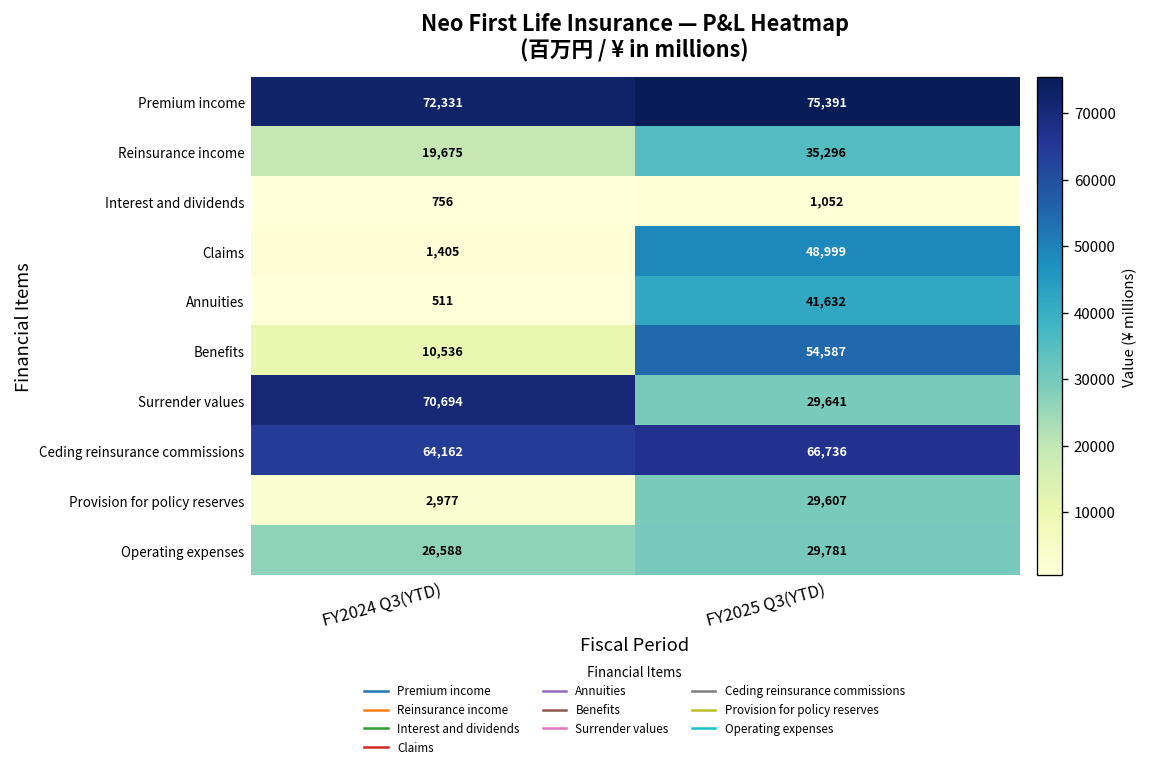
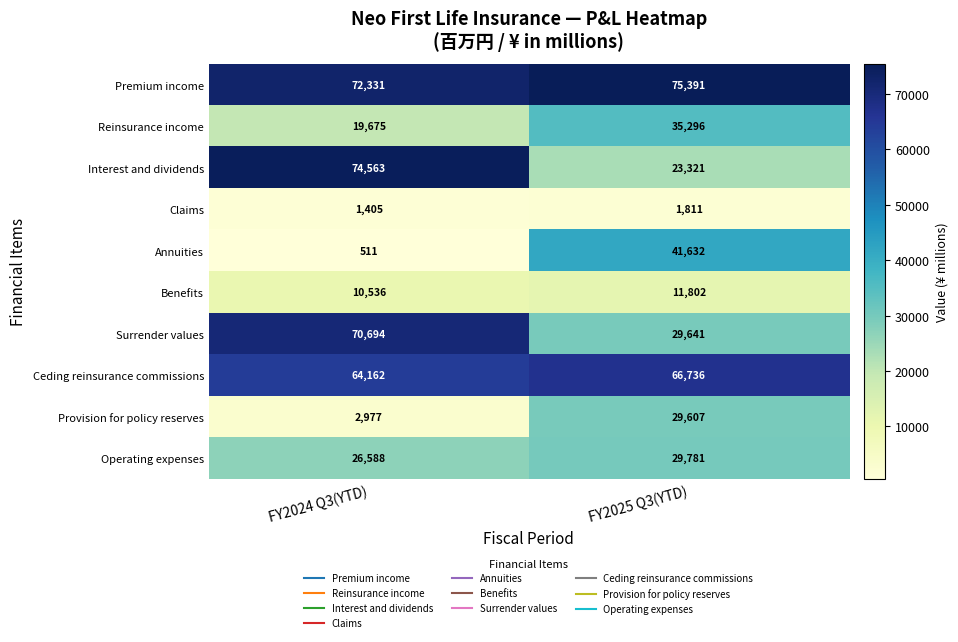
  {
    "Premium income": {
      "FY2024 Q3(YTD)": "72,331",
      "FY2025 Q3(YTD)": "75,391"
    },
    "Reinsurance income": {
      "FY2024 Q3(YTD)": "19,675",
      "FY2025 Q3(YTD)": "35,296"
    },
    "Interest and dividends": {
-     "FY2024 Q3(YTD)": "756",
-     "FY2025 Q3(YTD)": "1,052"
+     "FY2024 Q3(YTD)": "74,563",
+     "FY2025 Q3(YTD)": "23,321"
    },
    "Claims": {
      "FY2024 Q3(YTD)": "1,405",
-     "FY2025 Q3(YTD)": "48,999"
+     "FY2025 Q3(YTD)": "1,811"
    },
    "Annuities": {
      "FY2024 Q3(YTD)": "511",
      "FY2025 Q3(YTD)": "41,632"
    },
    "Benefits": {
      "FY2024 Q3(YTD)": "10,536",
-     "FY2025 Q3(YTD)": "54,587"
+     "FY2025 Q3(YTD)": "11,802"
    },
    "Surrender values": {
      "FY2024 Q3(YTD)": "70,694",
      "FY2025 Q3(YTD)": "29,641"
    },
    "Ceding reinsurance commissions": {
      "FY2024 Q3(YTD)": "64,162",
      "FY2025 Q3(YTD)": "66,736"
    },
    "Provision for policy reserves": {
      "FY2024 Q3(YTD)": "2,977",
      "FY2025 Q3(YTD)": "29,607"
    },
    "Operating expenses": {
      "FY2024 Q3(YTD)": "26,588",
      "FY2025 Q3(YTD)": "29,781"
    }
  }
